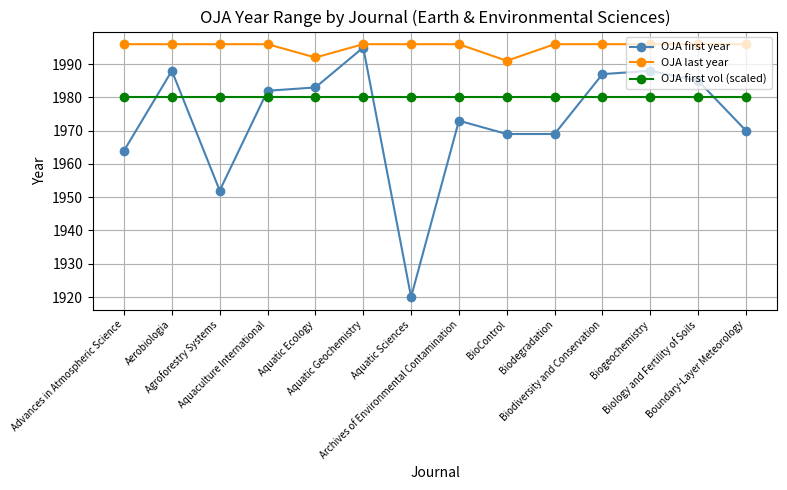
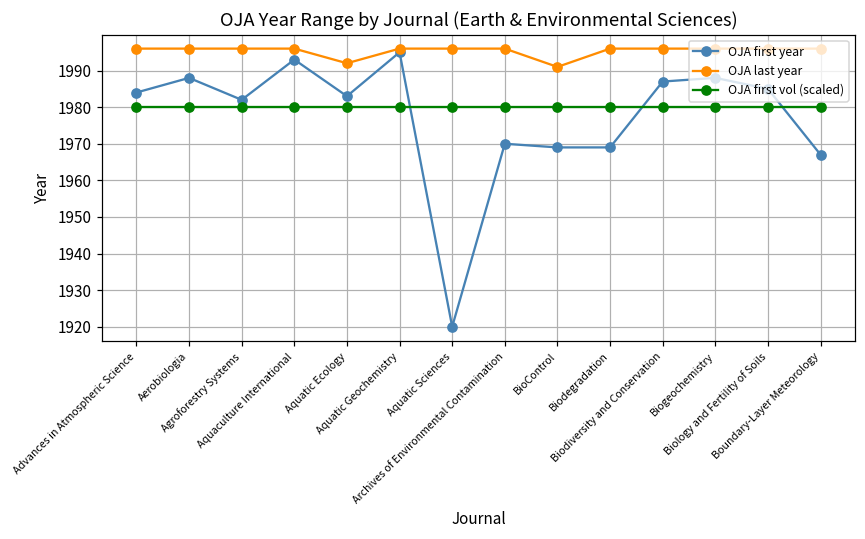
  {
    "OJA first year": {
-     "Advances in Atmospheric Science": 1964,
+     "Advances in Atmospheric Science": 1984,
      "Aerobiologia": 1988,
-     "Agroforestry Systems": 1952,
-     "Aquaculture International": 1982,
+     "Agroforestry Systems": 1982,
+     "Aquaculture International": 1993,
      "Aquatic Ecology": 1983,
      "Aquatic Geochemistry": 1995,
      "Aquatic Sciences": 1920,
-     "Archives of Environmental Contamination": 1973,
+     "Archives of Environmental Contamination": 1970,
      "BioControl": 1969,
      "Biodegradation": 1969,
      "Biodiversity and Conservation": 1987,
-     "Boundary-Layer Meteorology": 1970
+     "Boundary-Layer Meteorology": 1967
    },
    "OJA last year": {
      "Advances in Atmospheric Science": 1996,
      "Aerobiologia": 1996,
      "Agroforestry Systems": 1996,
      "Aquaculture International": 1996,
      "Aquatic Ecology": 1992,
      "Aquatic Geochemistry": 1996,
      "Aquatic Sciences": 1996,
      "Archives of Environmental Contamination": 1996,
      "BioControl": 1991,
      "Biodegradation": 1996,
      "Biodiversity and Conservation": 1996
    },
    "OJA first vol (scaled)": {
      "Advances in Atmospheric Science": 1980,
      "Aerobiologia": 1980,
      "Agroforestry Systems": 1980,
      "Aquaculture International": 1980,
      "Aquatic Ecology": 1980,
      "Aquatic Geochemistry": 1980,
      "Aquatic Sciences": 1980,
      "Archives of Environmental Contamination": 1980,
      "BioControl": 1980,
      "Biodegradation": 1980,
      "Biodiversity and Conservation": 1980,
      "Biogeochemistry": 1980,
      "Biology and Fertility of Soils": 1980,
      "Boundary-Layer Meteorology": 1980
    }
  }
